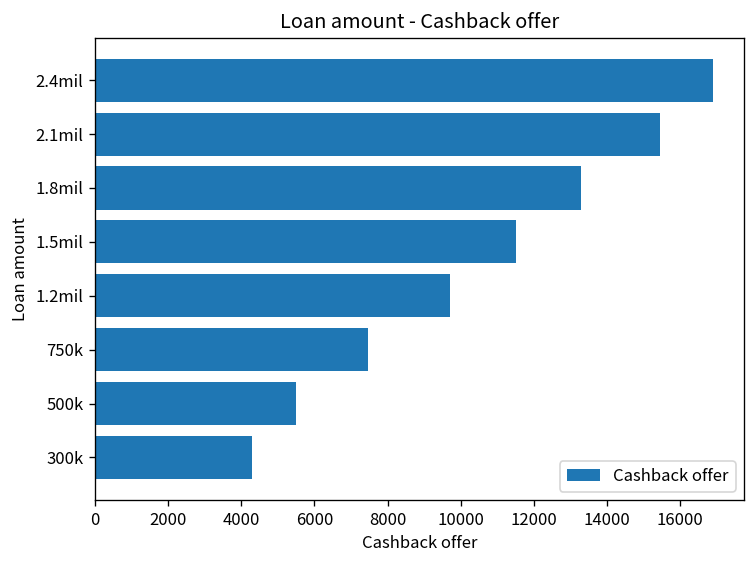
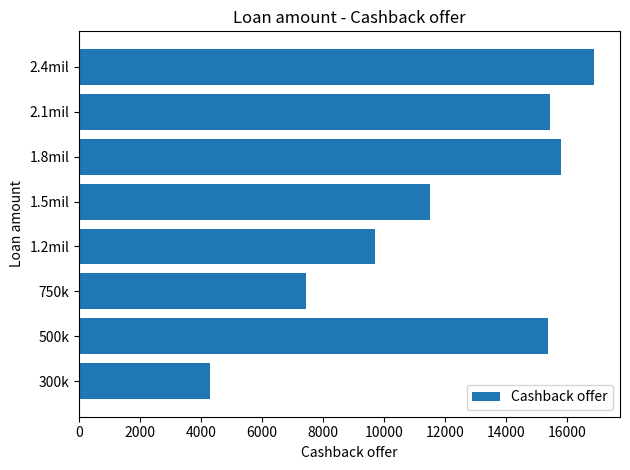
  {
    "2.4mil": 16900,
    "2.1mil": 15500,
-   "1.8mil": 13300,
+   "1.8mil": 15800,
    "1.5mil": 11500,
    "1.2mil": 9700,
    "750k": 7500,
-   "500k": 5500,
+   "500k": 15400,
    "300k": 4300
  }
